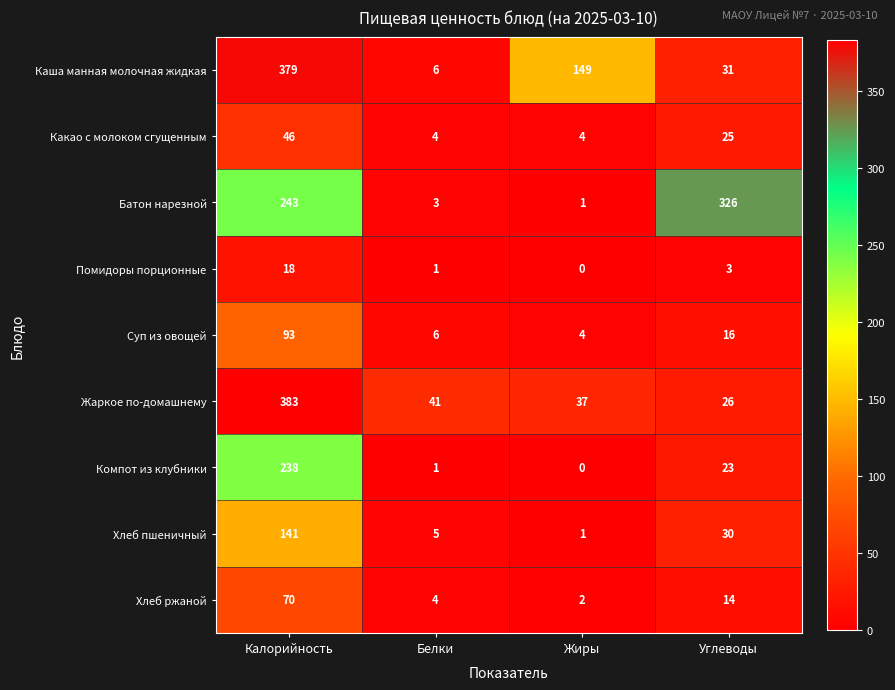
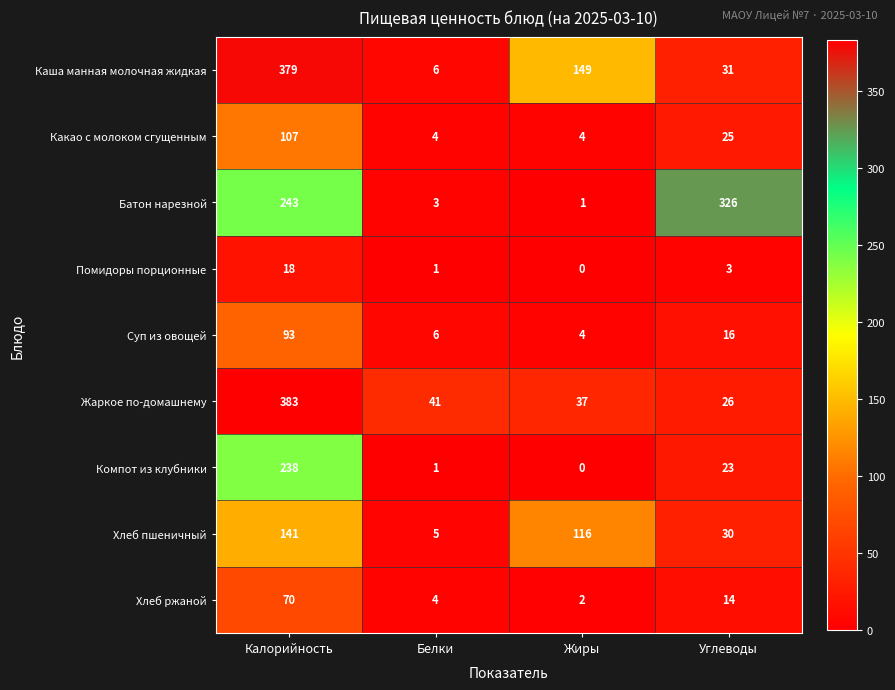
  {
    "Каша манная молочная жидкая": {
      "Калорийность": 379,
      "Белки": 6,
      "Жиры": 149,
      "Углеводы": 31
    },
    "Какао с молоком сгущенным": {
-     "Калорийность": 46,
+     "Калорийность": 107,
      "Белки": 4,
      "Жиры": 4,
      "Углеводы": 25
    },
    "Батон нарезной": {
      "Калорийность": 243,
      "Белки": 3,
      "Жиры": 1,
      "Углеводы": 326
    },
    "Помидоры порционные": {
      "Калорийность": 18,
      "Белки": 1,
      "Жиры": 0,
      "Углеводы": 3
    },
    "Суп из овощей": {
      "Калорийность": 93,
      "Белки": 6,
      "Жиры": 4,
      "Углеводы": 16
    },
    "Жаркое по-домашнему": {
      "Калорийность": 383,
      "Белки": 41,
      "Жиры": 37,
      "Углеводы": 26
    },
    "Компот из клубники": {
      "Калорийность": 238,
      "Белки": 1,
      "Жиры": 0,
      "Углеводы": 23
    },
    "Хлеб пшеничный": {
      "Калорийность": 141,
      "Белки": 5,
-     "Жиры": 1,
+     "Жиры": 116,
      "Углеводы": 30
    },
    "Хлеб ржаной": {
      "Калорийность": 70,
      "Белки": 4,
      "Жиры": 2,
      "Углеводы": 14
    }
  }
